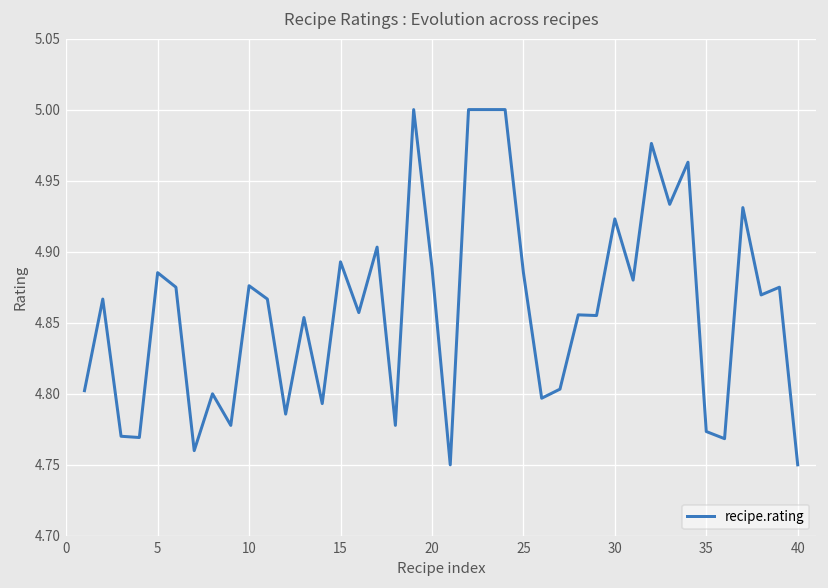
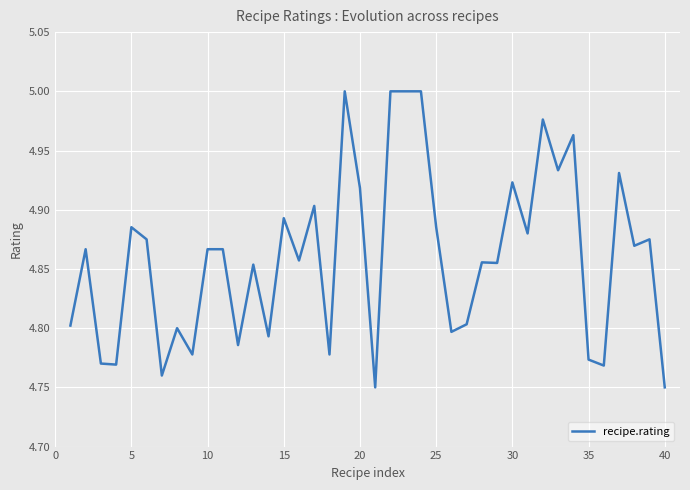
  {
    "5": 4.885,
-   "10": 4.876,
+   "10": 4.867,
    "15": 4.893,
-   "20": 4.889,
+   "20": 4.918,
    "25": 4.885,
    "30": 4.923,
    "35": 4.773,
    "40": 4.750
  }
